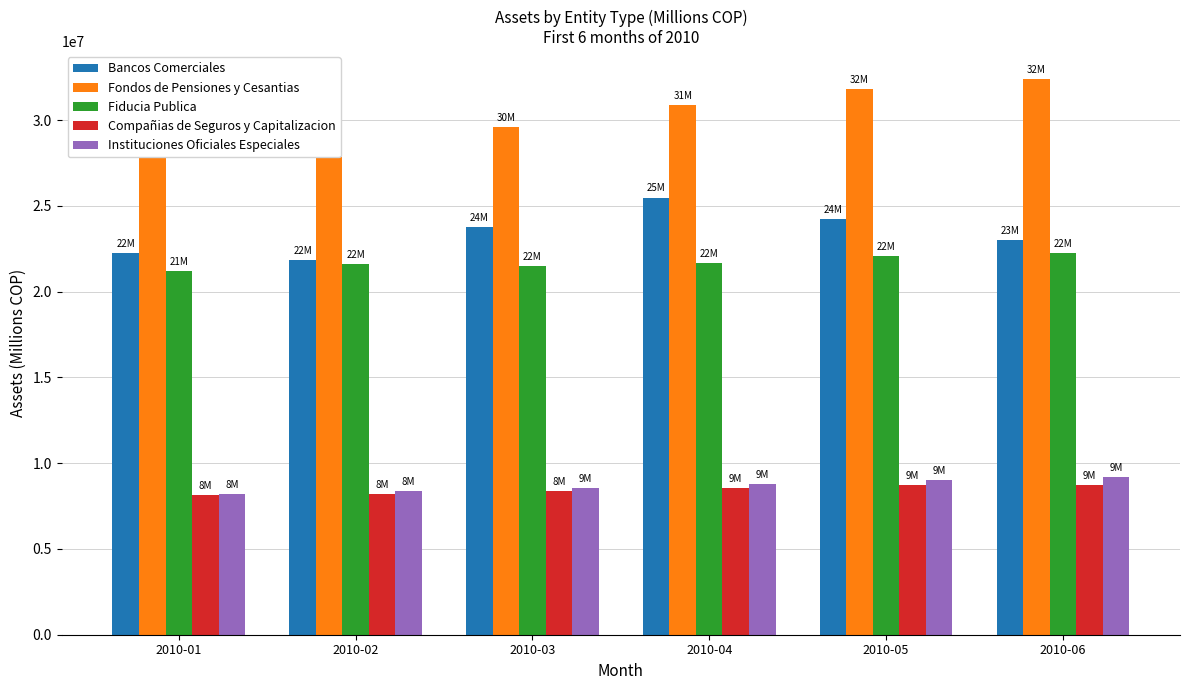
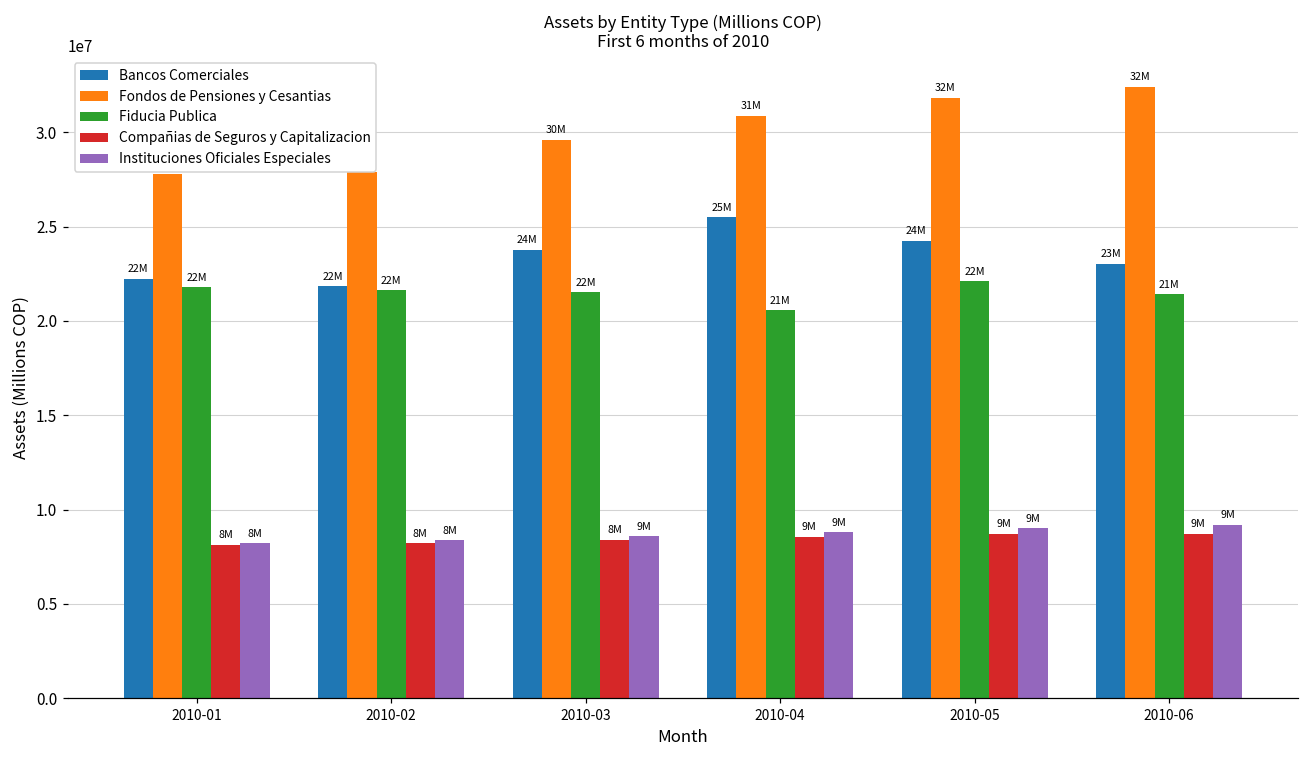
  {
    "Bancos Comerciales": {
      "2010-01": "22M",
      "2010-02": "22M",
      "2010-03": "24M",
      "2010-04": "25M",
      "2010-05": "24M",
      "2010-06": "23M"
    },
    "Fondos de Pensiones y Cesantias": {
      "2010-03": "30M",
      "2010-04": "31M",
      "2010-05": "32M",
      "2010-06": "32M"
    },
    "Fiducia Publica": {
-     "2010-01": "21M",
+     "2010-01": "22M",
      "2010-02": "22M",
      "2010-03": "22M",
-     "2010-04": "22M",
+     "2010-04": "21M",
      "2010-05": "22M",
-     "2010-06": "22M"
+     "2010-06": "21M"
    },
    "Compañias de Seguros y Capitalizacion": {
      "2010-01": "8M",
      "2010-02": "8M",
      "2010-03": "8M",
      "2010-04": "9M",
      "2010-05": "9M",
      "2010-06": "9M"
    },
    "Instituciones Oficiales Especiales": {
      "2010-01": "8M",
      "2010-02": "8M",
      "2010-03": "9M",
      "2010-04": "9M",
      "2010-05": "9M",
      "2010-06": "9M"
    }
  }
